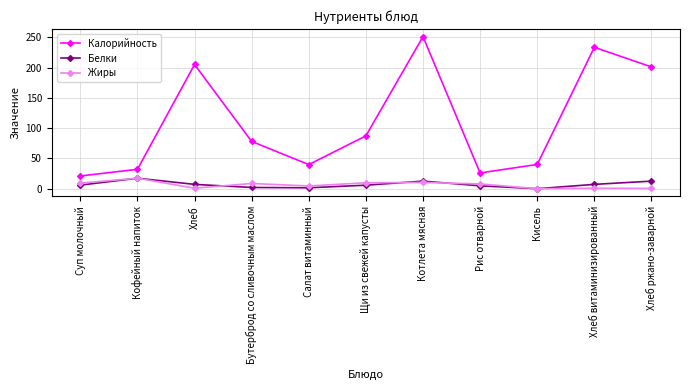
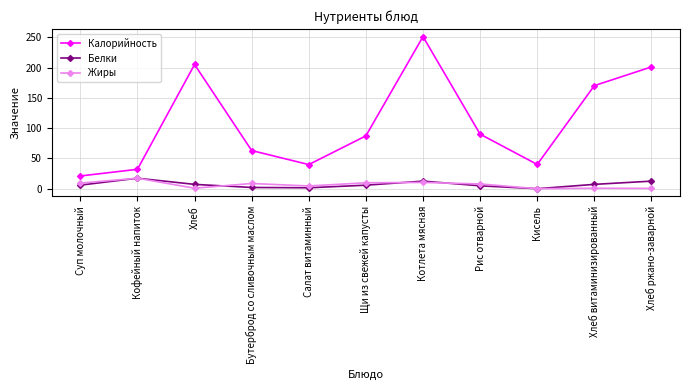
  {
    "Калорийность": {
      "Суп молочный": 20,
      "Кофейный напиток": 30,
      "Хлеб": 210,
-     "Бутерброд со сливочным маслом": 80,
+     "Бутерброд со сливочным маслом": 60,
      "Салат витаминный": 40,
      "Щи из свежей капусты": 90,
      "Котлета мясная": 250,
-     "Рис отварной": 30,
+     "Рис отварной": 90,
      "Кисель": 40,
-     "Хлеб витаминизированный": 230,
+     "Хлеб витаминизированный": 170,
      "Хлеб ржано-заварной": 200
    },
    "Белки": {
      "Хлеб": 10,
      "Бутерброд со сливочным маслом": 0,
      "Хлеб витаминизированный": 10,
      "Хлеб ржано-заварной": 10
    },
    "Жиры": {
      "Хлеб": 0,
      "Бутерброд со сливочным маслом": 10,
      "Хлеб витаминизированный": 0,
      "Хлеб ржано-заварной": 0
    }
  }
